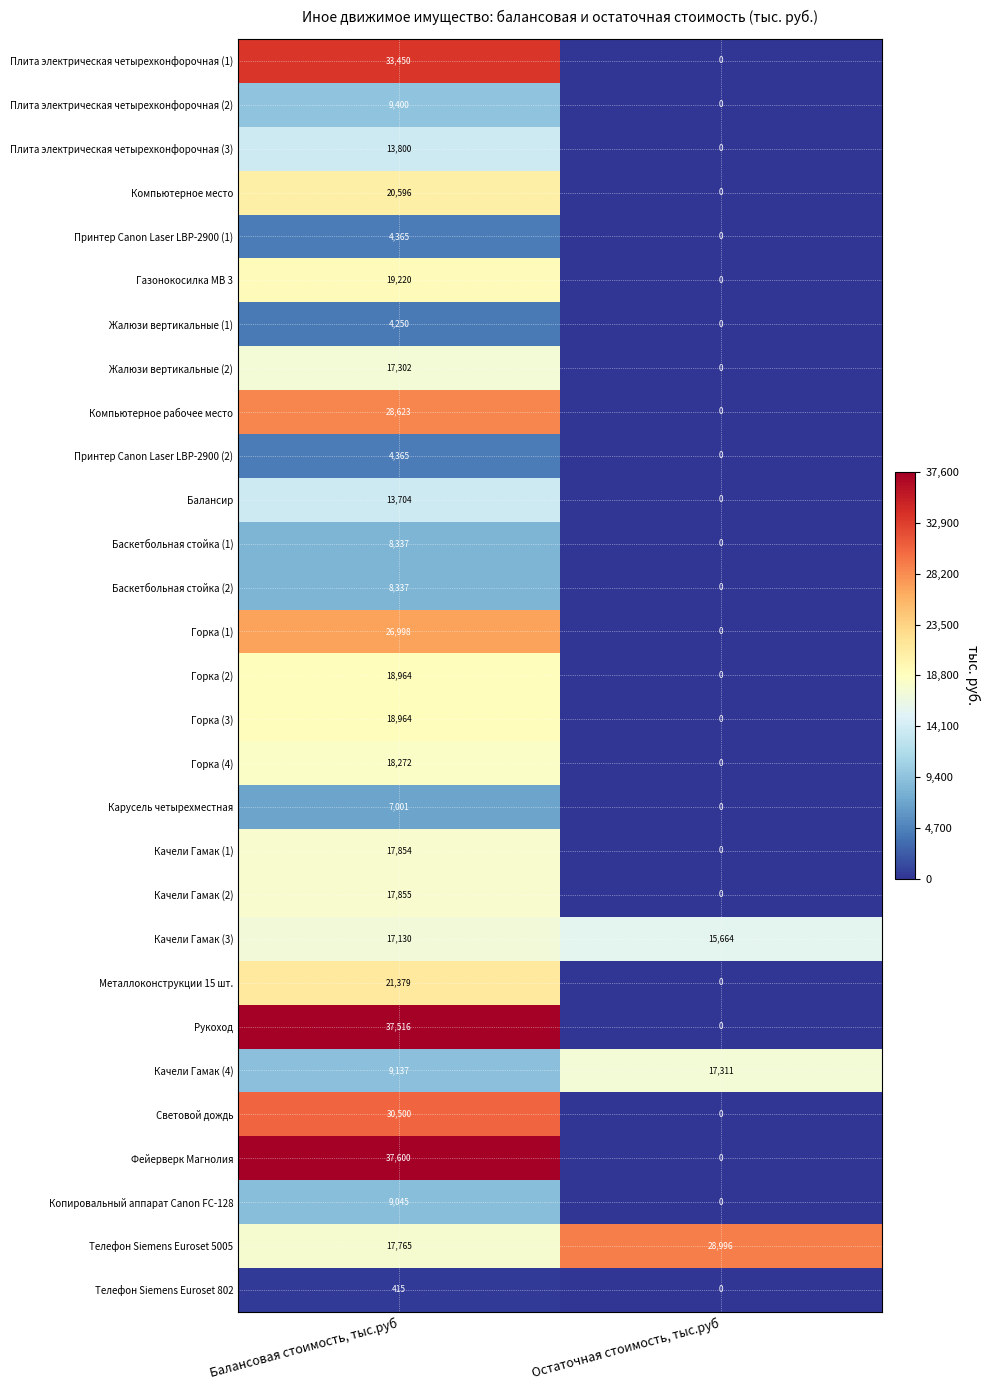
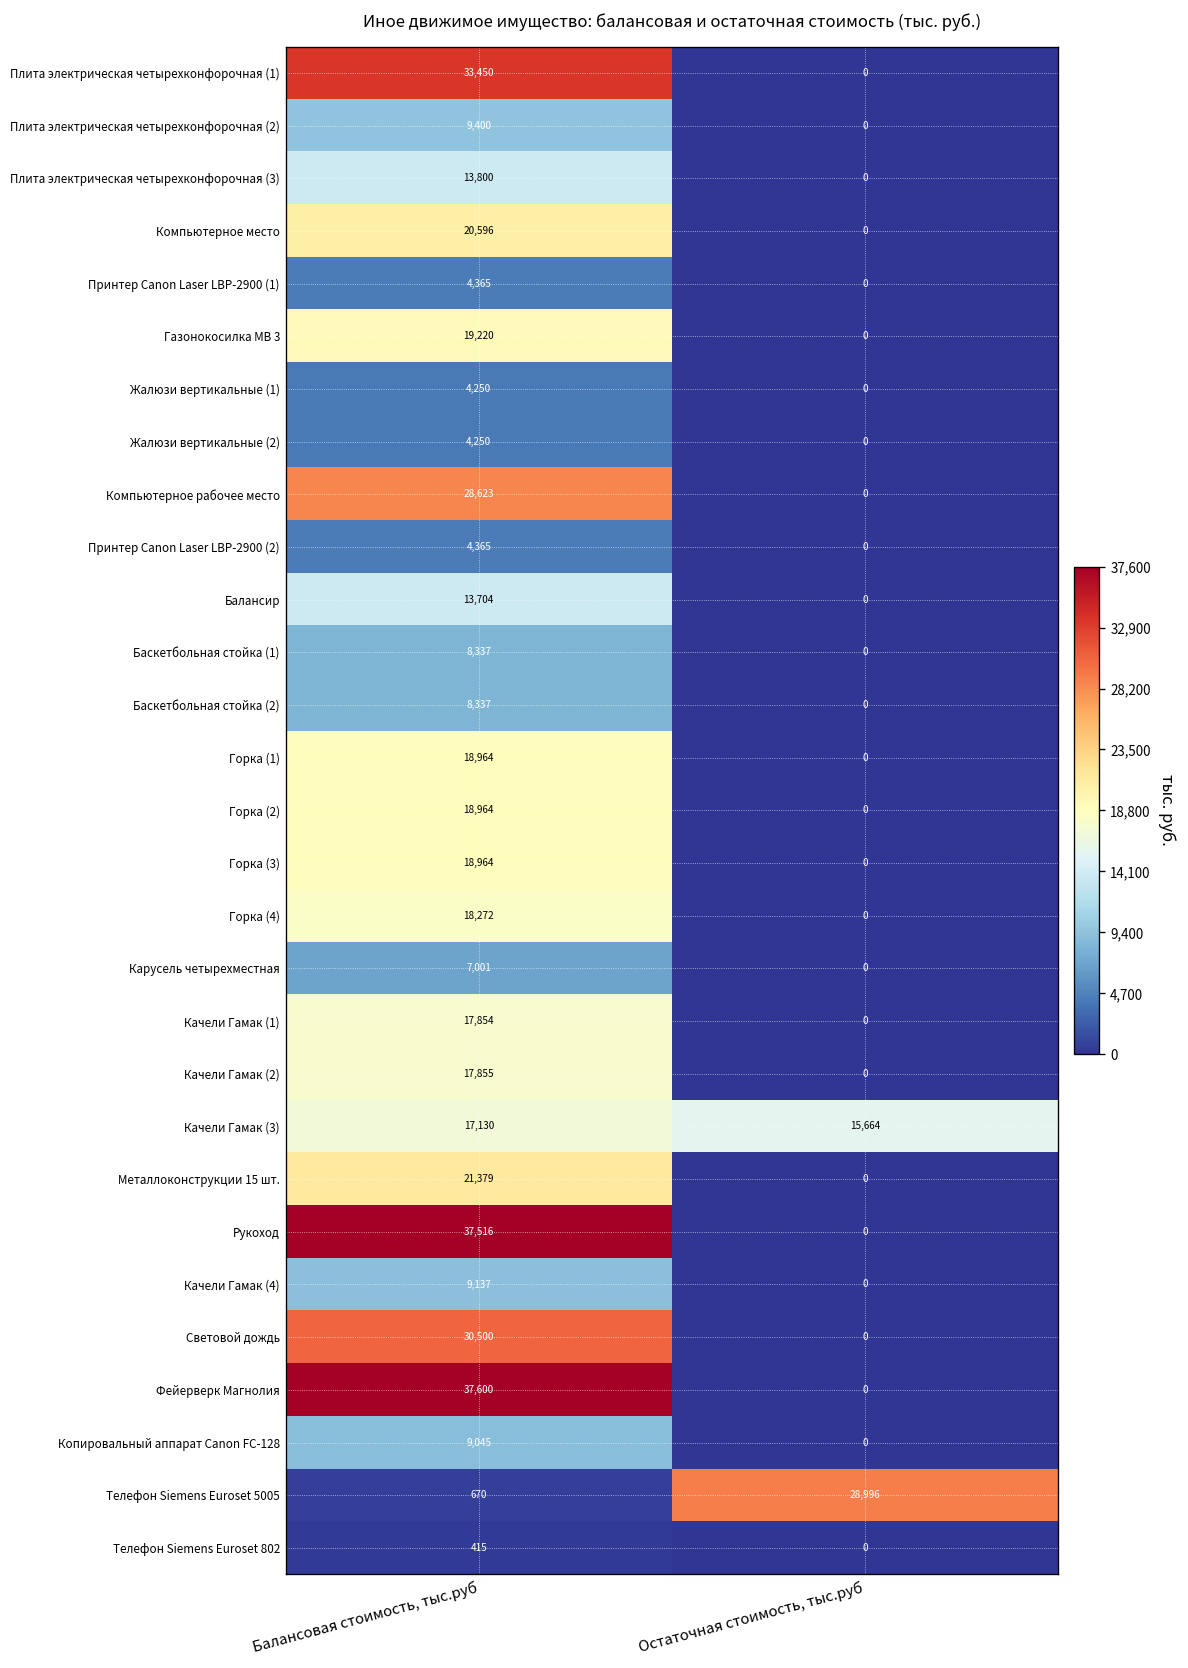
  {
    "Плита электрическая четырехконфорочная (1)": {
      "Балансовая стоимость, тыс.руб": "33,450",
      "Остаточная стоимость, тыс.руб": "0"
    },
    "Плита электрическая четырехконфорочная (2)": {
      "Балансовая стоимость, тыс.руб": "9,400",
      "Остаточная стоимость, тыс.руб": "0"
    },
    "Плита электрическая четырехконфорочная (3)": {
      "Балансовая стоимость, тыс.руб": "13,800",
      "Остаточная стоимость, тыс.руб": "0"
    },
    "Компьютерное место": {
      "Балансовая стоимость, тыс.руб": "20,596",
      "Остаточная стоимость, тыс.руб": "0"
    },
    "Принтер Canon Laser LBP-2900 (1)": {
      "Балансовая стоимость, тыс.руб": "4,365",
      "Остаточная стоимость, тыс.руб": "0"
    },
    "Газонокосилка МВ 3": {
      "Балансовая стоимость, тыс.руб": "19,220",
      "Остаточная стоимость, тыс.руб": "0"
    },
    "Жалюзи вертикальные (1)": {
      "Балансовая стоимость, тыс.руб": "4,250",
      "Остаточная стоимость, тыс.руб": "0"
    },
    "Жалюзи вертикальные (2)": {
-     "Балансовая стоимость, тыс.руб": "17,302",
+     "Балансовая стоимость, тыс.руб": "4,250",
      "Остаточная стоимость, тыс.руб": "0"
    },
    "Компьютерное рабочее место": {
      "Балансовая стоимость, тыс.руб": "28,623",
      "Остаточная стоимость, тыс.руб": "0"
    },
    "Принтер Canon Laser LBP-2900 (2)": {
      "Балансовая стоимость, тыс.руб": "4,365",
      "Остаточная стоимость, тыс.руб": "0"
    },
    "Балансир": {
      "Балансовая стоимость, тыс.руб": "13,704",
      "Остаточная стоимость, тыс.руб": "0"
    },
    "Баскетбольная стойка (1)": {
      "Балансовая стоимость, тыс.руб": "8,337",
      "Остаточная стоимость, тыс.руб": "0"
    },
    "Баскетбольная стойка (2)": {
      "Балансовая стоимость, тыс.руб": "8,337",
      "Остаточная стоимость, тыс.руб": "0"
    },
    "Горка (1)": {
-     "Балансовая стоимость, тыс.руб": "26,998",
+     "Балансовая стоимость, тыс.руб": "18,964",
      "Остаточная стоимость, тыс.руб": "0"
    },
    "Горка (2)": {
      "Балансовая стоимость, тыс.руб": "18,964",
      "Остаточная стоимость, тыс.руб": "0"
    },
    "Горка (3)": {
      "Балансовая стоимость, тыс.руб": "18,964",
      "Остаточная стоимость, тыс.руб": "0"
    },
    "Горка (4)": {
      "Балансовая стоимость, тыс.руб": "18,272",
      "Остаточная стоимость, тыс.руб": "0"
    },
    "Карусель четырехместная": {
      "Балансовая стоимость, тыс.руб": "7,001",
      "Остаточная стоимость, тыс.руб": "0"
    },
    "Качели Гамак (1)": {
      "Балансовая стоимость, тыс.руб": "17,854",
      "Остаточная стоимость, тыс.руб": "0"
    },
    "Качели Гамак (2)": {
      "Балансовая стоимость, тыс.руб": "17,855",
      "Остаточная стоимость, тыс.руб": "0"
    },
    "Качели Гамак (3)": {
      "Балансовая стоимость, тыс.руб": "17,130",
      "Остаточная стоимость, тыс.руб": "15,664"
    },
    "Металлоконструкции 15 шт.": {
      "Балансовая стоимость, тыс.руб": "21,379",
      "Остаточная стоимость, тыс.руб": "0"
    },
    "Рукоход": {
      "Балансовая стоимость, тыс.руб": "37,516",
      "Остаточная стоимость, тыс.руб": "0"
    },
    "Качели Гамак (4)": {
      "Балансовая стоимость, тыс.руб": "9,137",
-     "Остаточная стоимость, тыс.руб": "17,311"
+     "Остаточная стоимость, тыс.руб": "0"
    },
    "Световой дождь": {
      "Балансовая стоимость, тыс.руб": "30,500",
      "Остаточная стоимость, тыс.руб": "0"
    },
    "Фейерверк Магнолия": {
      "Балансовая стоимость, тыс.руб": "37,600",
      "Остаточная стоимость, тыс.руб": "0"
    },
    "Копировальный аппарат Canon FC-128": {
      "Балансовая стоимость, тыс.руб": "9,045",
      "Остаточная стоимость, тыс.руб": "0"
    },
    "Телефон Siemens Euroset 5005": {
-     "Балансовая стоимость, тыс.руб": "17,765",
+     "Балансовая стоимость, тыс.руб": "670",
      "Остаточная стоимость, тыс.руб": "28,996"
    },
    "Телефон Siemens Euroset 802": {
      "Балансовая стоимость, тыс.руб": "415",
      "Остаточная стоимость, тыс.руб": "0"
    }
  }
